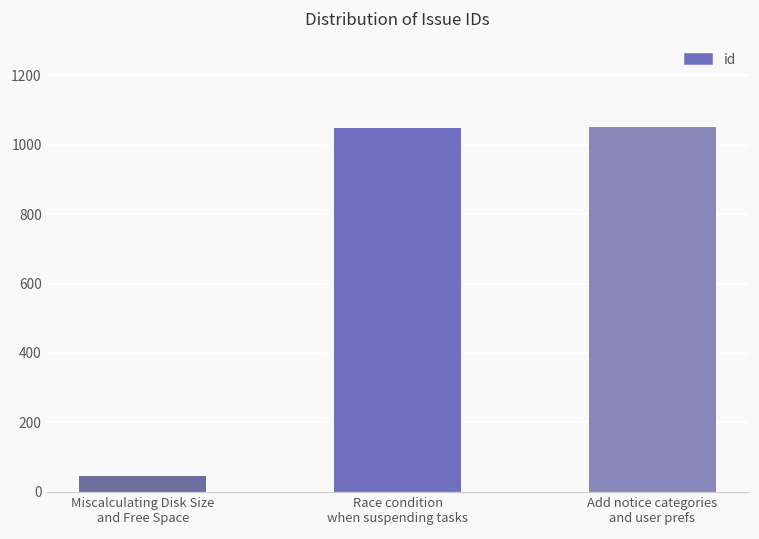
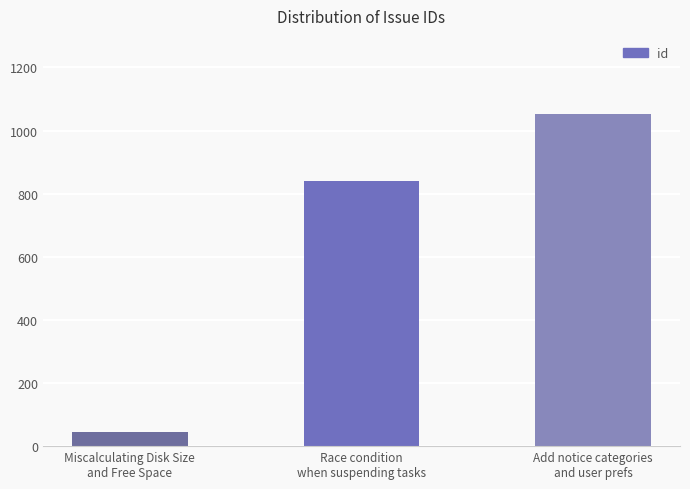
  {
    "Miscalculating Disk Size and Free Space": 50,
-   "Race condition when suspending tasks": 1050,
+   "Race condition when suspending tasks": 840,
    "Add notice categories and user prefs": 1050
  }
